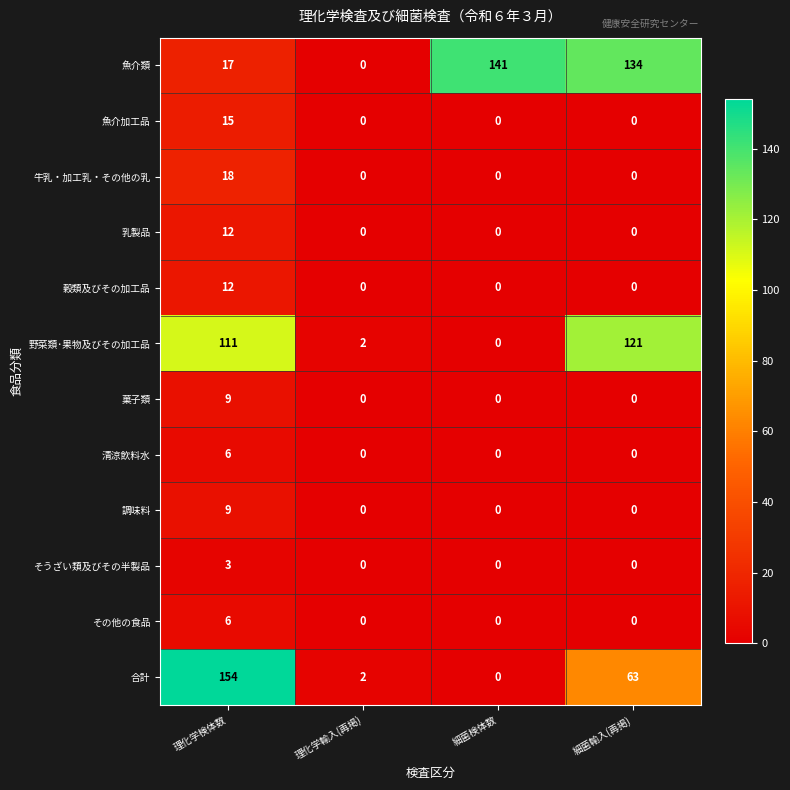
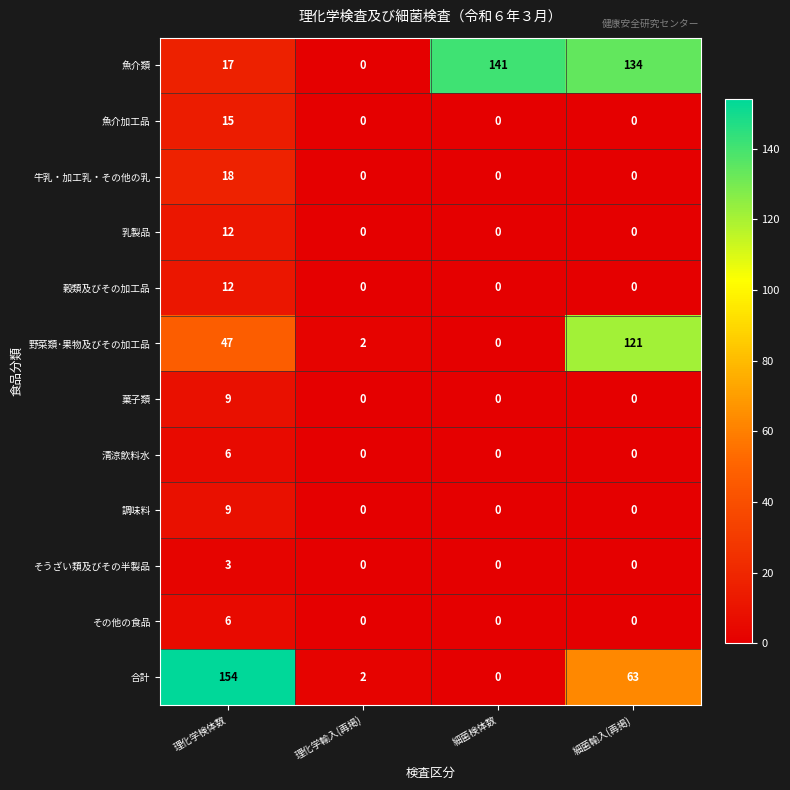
  {
    "魚介類": {
      "理化学検体数": 17,
      "理化学輸入(再掲)": 0,
      "細菌検体数": 141,
      "細菌輸入(再掲)": 134
    },
    "魚介加工品": {
      "理化学検体数": 15,
      "理化学輸入(再掲)": 0,
      "細菌検体数": 0,
      "細菌輸入(再掲)": 0
    },
    "牛乳・加工乳・その他の乳": {
      "理化学検体数": 18,
      "理化学輸入(再掲)": 0,
      "細菌検体数": 0,
      "細菌輸入(再掲)": 0
    },
    "乳製品": {
      "理化学検体数": 12,
      "理化学輸入(再掲)": 0,
      "細菌検体数": 0,
      "細菌輸入(再掲)": 0
    },
    "穀類及びその加工品": {
      "理化学検体数": 12,
      "理化学輸入(再掲)": 0,
      "細菌検体数": 0,
      "細菌輸入(再掲)": 0
    },
    "野菜類･果物及びその加工品": {
-     "理化学検体数": 111,
+     "理化学検体数": 47,
      "理化学輸入(再掲)": 2,
      "細菌検体数": 0,
      "細菌輸入(再掲)": 121
    },
    "菓子類": {
      "理化学検体数": 9,
      "理化学輸入(再掲)": 0,
      "細菌検体数": 0,
      "細菌輸入(再掲)": 0
    },
    "清涼飲料水": {
      "理化学検体数": 6,
      "理化学輸入(再掲)": 0,
      "細菌検体数": 0,
      "細菌輸入(再掲)": 0
    },
    "調味料": {
      "理化学検体数": 9,
      "理化学輸入(再掲)": 0,
      "細菌検体数": 0,
      "細菌輸入(再掲)": 0
    },
    "そうざい類及びその半製品": {
      "理化学検体数": 3,
      "理化学輸入(再掲)": 0,
      "細菌検体数": 0,
      "細菌輸入(再掲)": 0
    },
    "その他の食品": {
      "理化学検体数": 6,
      "理化学輸入(再掲)": 0,
      "細菌検体数": 0,
      "細菌輸入(再掲)": 0
    },
    "合計": {
      "理化学検体数": 154,
      "理化学輸入(再掲)": 2,
      "細菌検体数": 0,
      "細菌輸入(再掲)": 63
    }
  }
